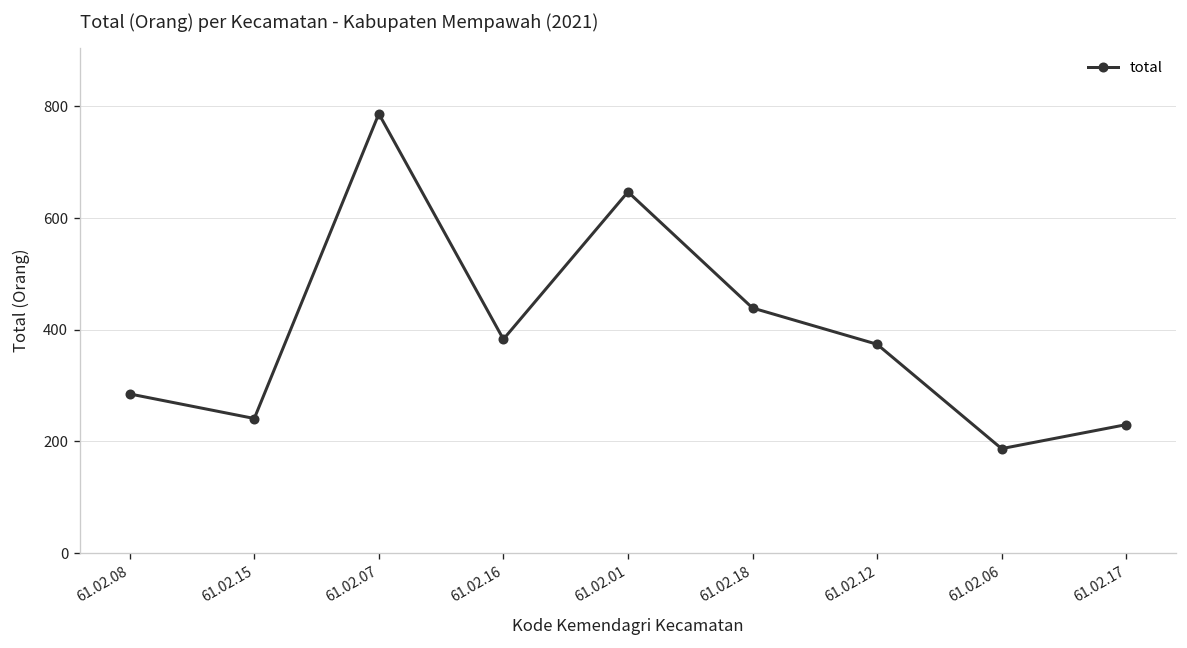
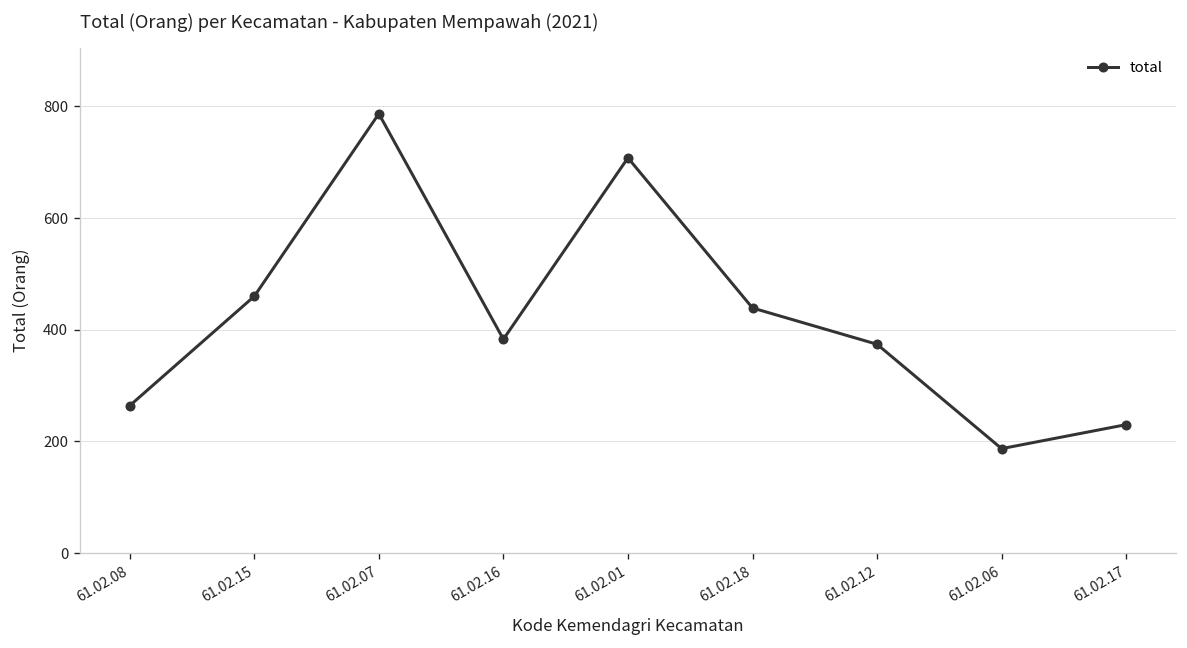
  {
-   "61.02.08": 290,
-   "61.02.15": 240,
+   "61.02.08": 260,
+   "61.02.15": 460,
    "61.02.07": 790,
    "61.02.16": 380,
-   "61.02.01": 650,
+   "61.02.01": 710,
    "61.02.18": 440,
    "61.02.12": 370,
    "61.02.06": 190,
    "61.02.17": 230
  }
